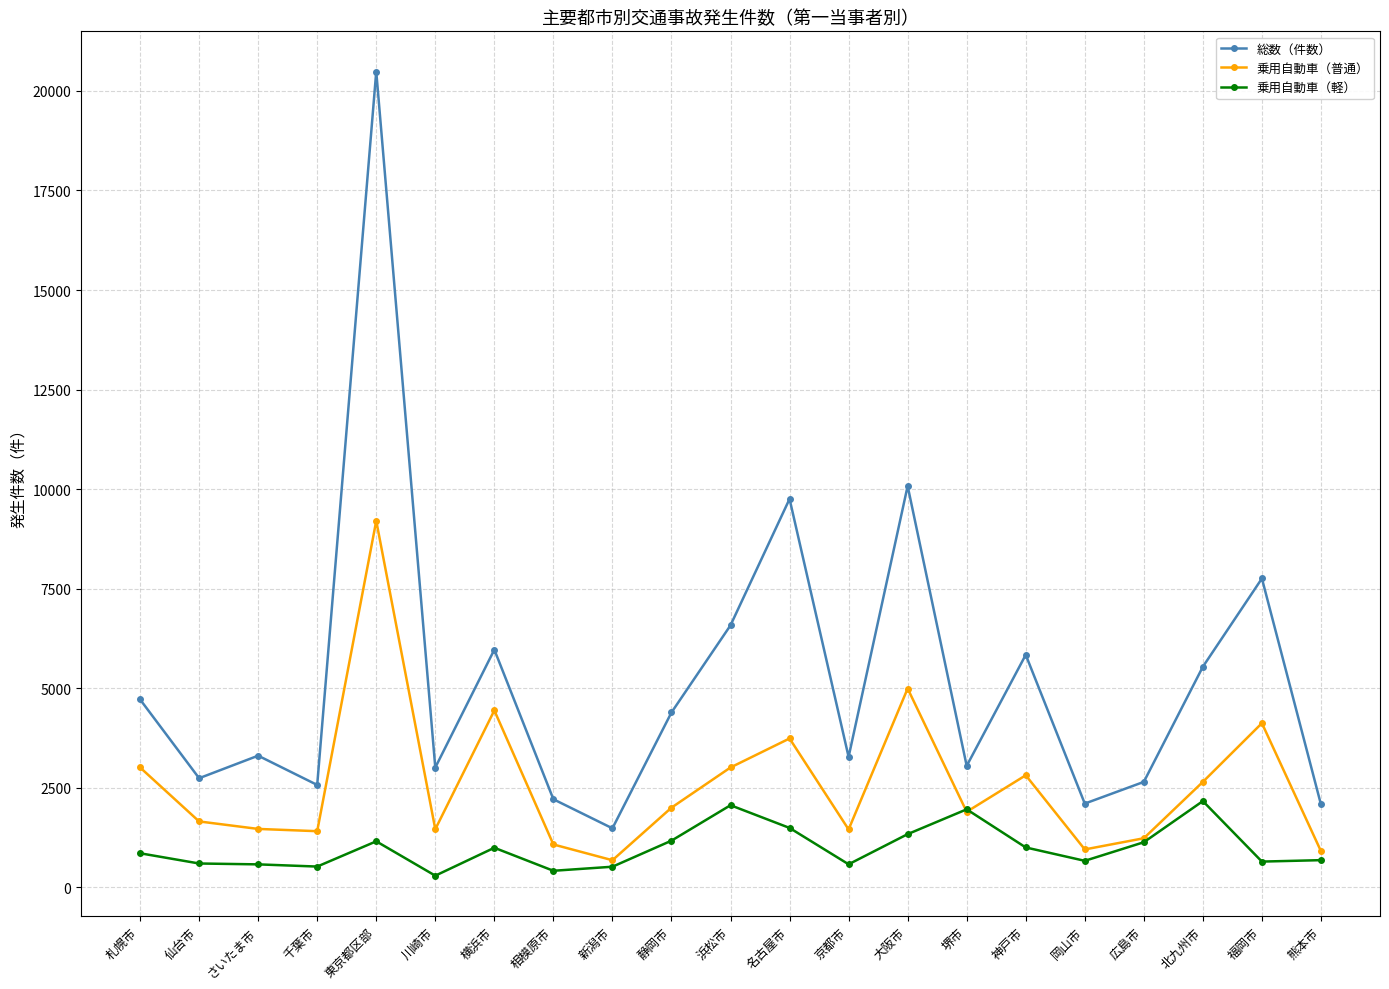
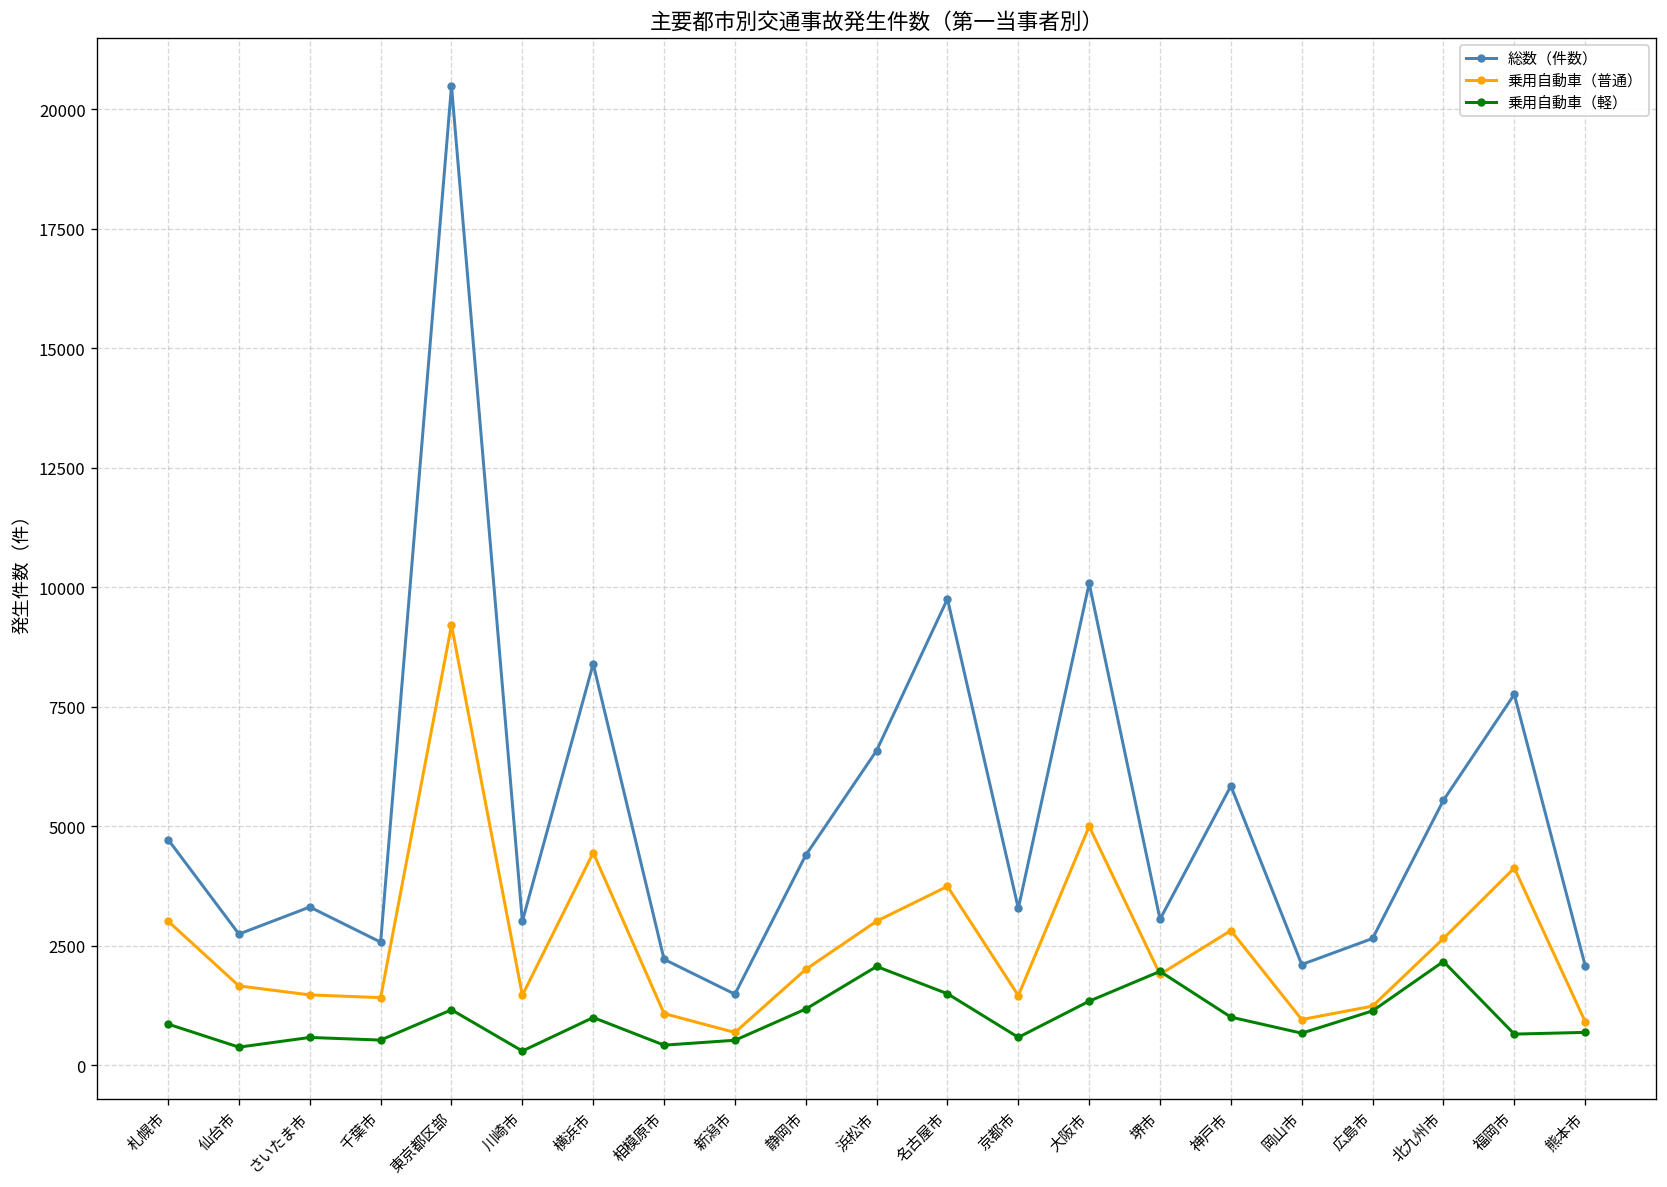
  {
    "総数（件数）": {
      "札幌市": 4700,
      "仙台市": 2700,
      "さいたま市": 3300,
      "千葉市": 2600,
      "東京都区部": 20500,
      "川崎市": 3000,
-     "横浜市": 6000,
+     "横浜市": 8400,
      "相模原市": 2200,
      "新潟市": 1500,
      "静岡市": 4400,
      "浜松市": 6600,
      "名古屋市": 9800,
      "京都市": 3300,
      "大阪市": 10100,
      "堺市": 3100,
      "神戸市": 5800,
      "岡山市": 2100,
      "広島市": 2700,
      "北九州市": 5500,
      "福岡市": 7800,
      "熊本市": 2100
    },
    "乗用自動車（普通）": {
      "札幌市": 3000,
      "仙台市": 1700,
      "さいたま市": 1500,
      "千葉市": 1400,
      "東京都区部": 9200,
      "川崎市": 1500,
      "横浜市": 4400,
      "相模原市": 1100,
      "新潟市": 700,
      "静岡市": 2000,
      "浜松市": 3000,
      "名古屋市": 3700,
      "京都市": 1500,
      "大阪市": 5000,
      "神戸市": 2800,
      "岡山市": 1000,
      "広島市": 1200,
      "北九州市": 2700,
      "福岡市": 4100,
      "熊本市": 900
    },
    "乗用自動車（軽）": {
      "札幌市": 900,
-     "仙台市": 600,
+     "仙台市": 400,
      "さいたま市": 600,
      "千葉市": 500,
      "東京都区部": 1200,
      "川崎市": 300,
      "横浜市": 1000,
      "相模原市": 400,
      "新潟市": 500,
      "静岡市": 1200,
      "浜松市": 2100,
      "名古屋市": 1500,
      "京都市": 600,
      "大阪市": 1300,
      "神戸市": 1000,
      "岡山市": 700,
      "広島市": 1100,
      "北九州市": 2200,
      "福岡市": 700,
      "熊本市": 700
    }
  }
